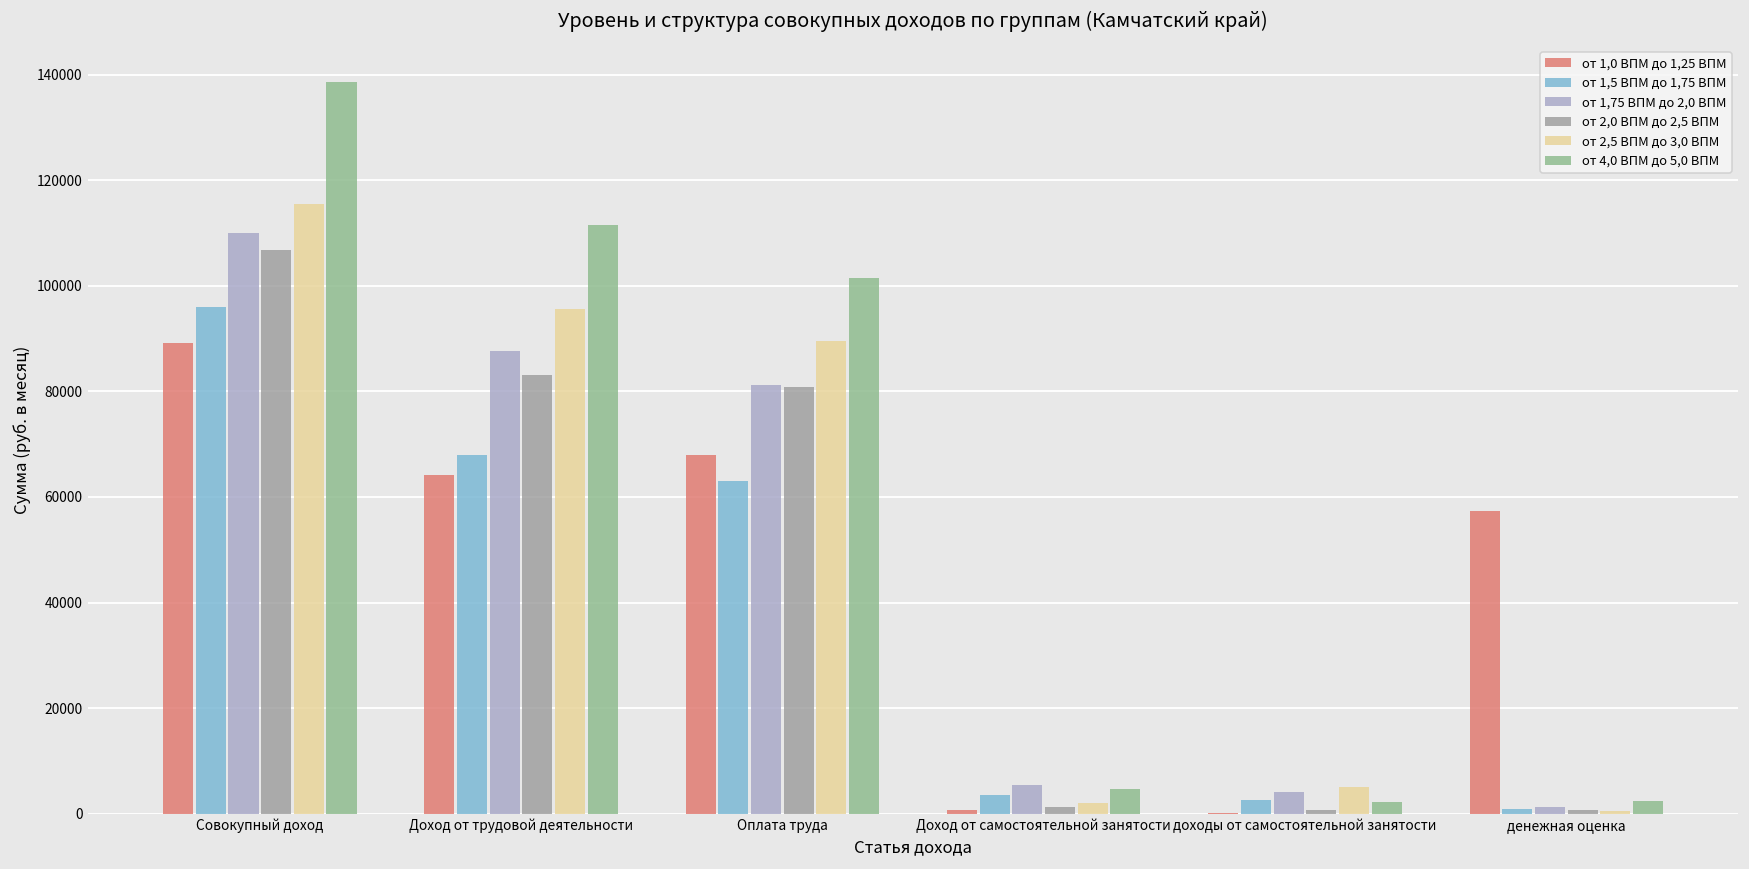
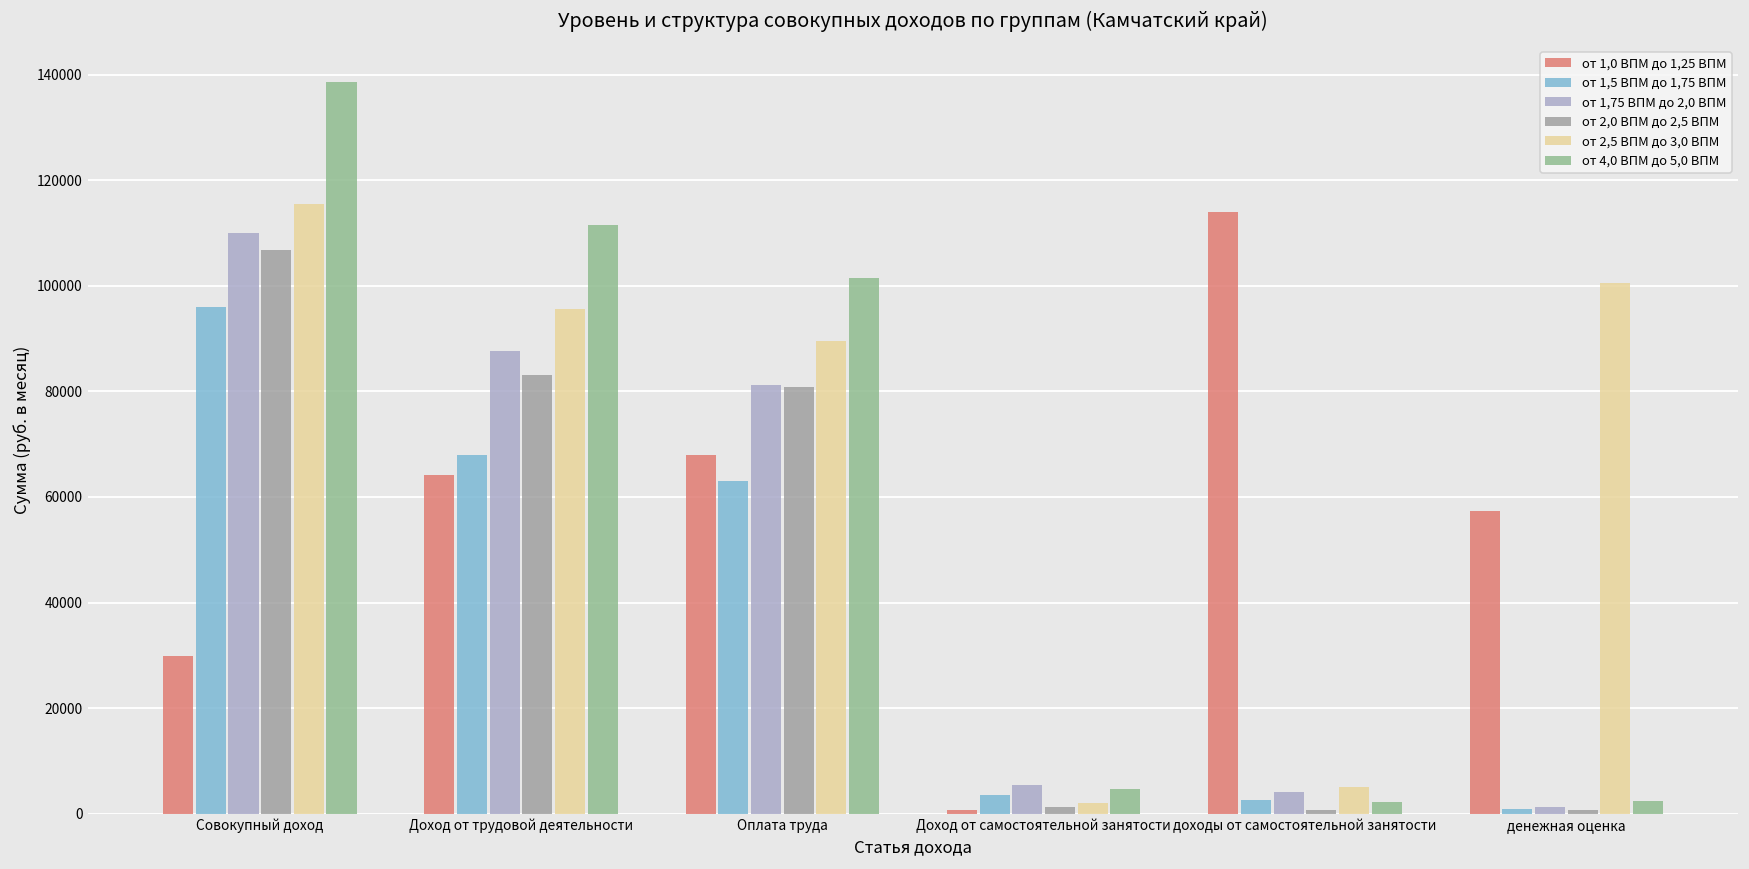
  {
    "от 1,0 ВПМ до 1,25 ВПМ": {
-     "Совокупный доход": 89000,
+     "Совокупный доход": 30000,
      "Доход от трудовой деятельности": 64000,
      "Оплата труда": 68000,
      "Доход от самостоятельной занятости": 1000,
-     "доходы от самостоятельной занятости": 0,
+     "доходы от самостоятельной занятости": 114000,
      "денежная оценка": 57000
    },
    "от 2,5 ВПМ до 3,0 ВПМ": {
      "Совокупный доход": 115000,
      "Доход от трудовой деятельности": 96000,
      "Оплата труда": 90000,
      "Доход от самостоятельной занятости": 2000,
      "доходы от самостоятельной занятости": 5000,
-     "денежная оценка": 0
+     "денежная оценка": 101000
    }
  }
